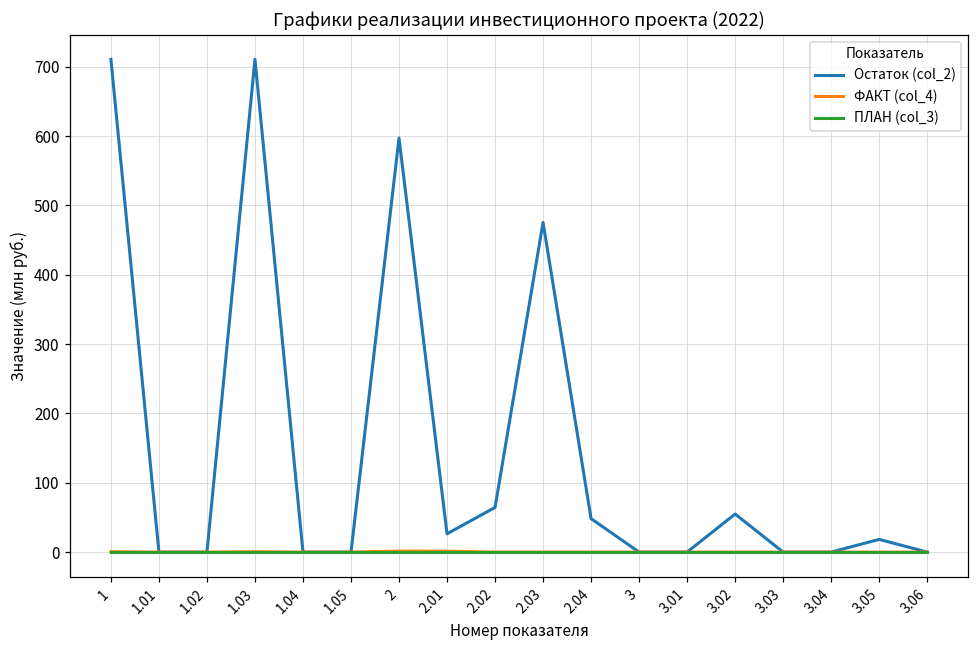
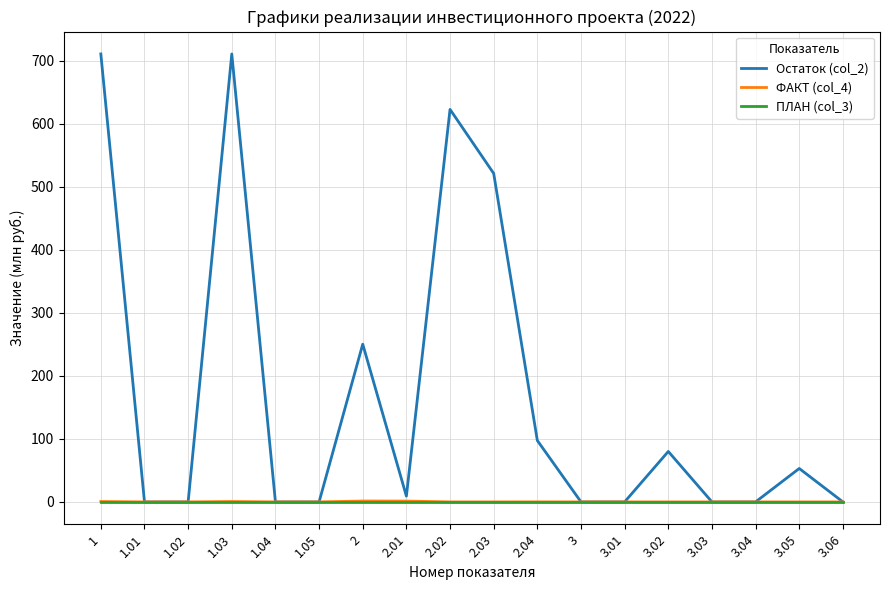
  {
    "Остаток (col_2)": {
      "1": 710,
      "1.03": 710,
-     "2": 600,
-     "2.01": 30,
-     "2.02": 60,
-     "2.03": 480,
-     "2.04": 50,
-     "3.02": 50,
-     "3.05": 20
+     "2": 250,
+     "2.01": 10,
+     "2.02": 620,
+     "2.03": 520,
+     "2.04": 100,
+     "3.02": 80,
+     "3.05": 50
    }
  }
